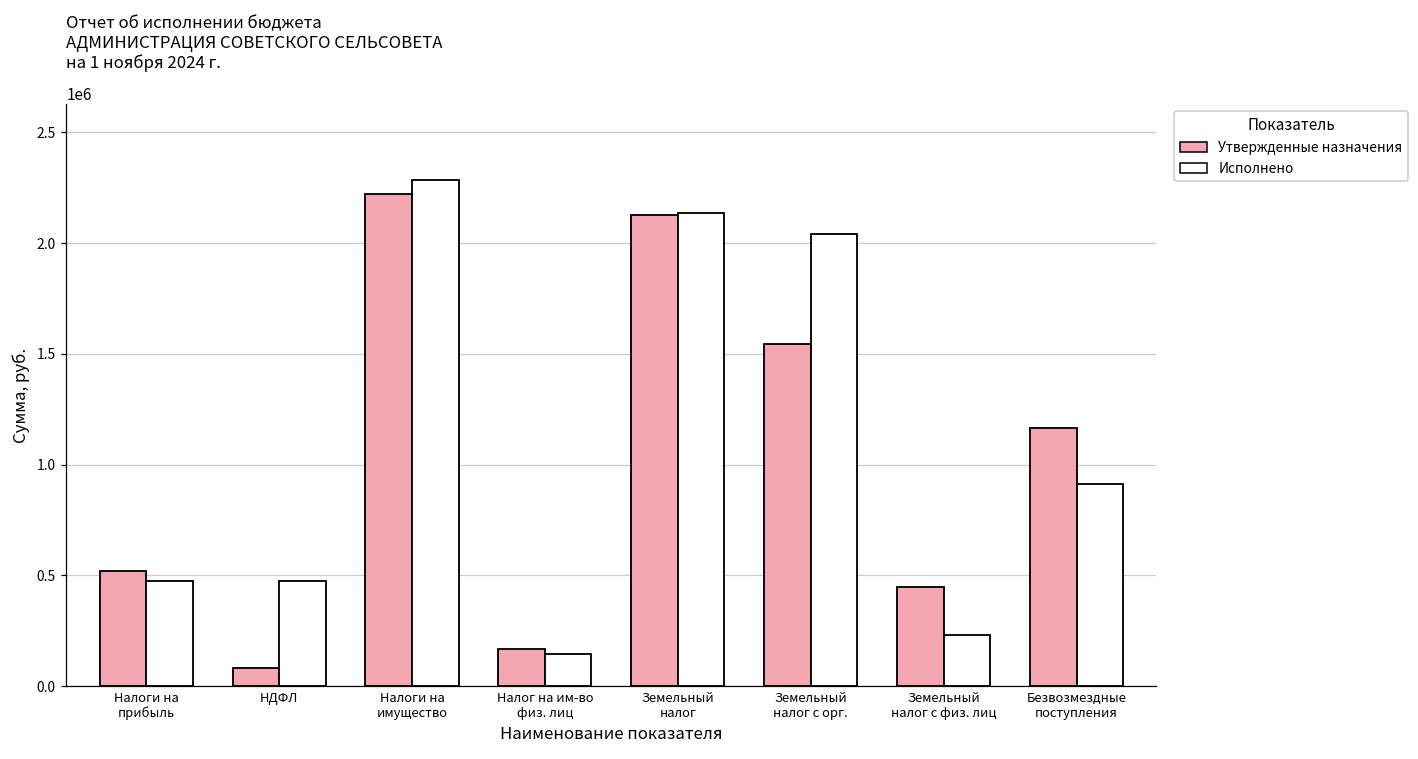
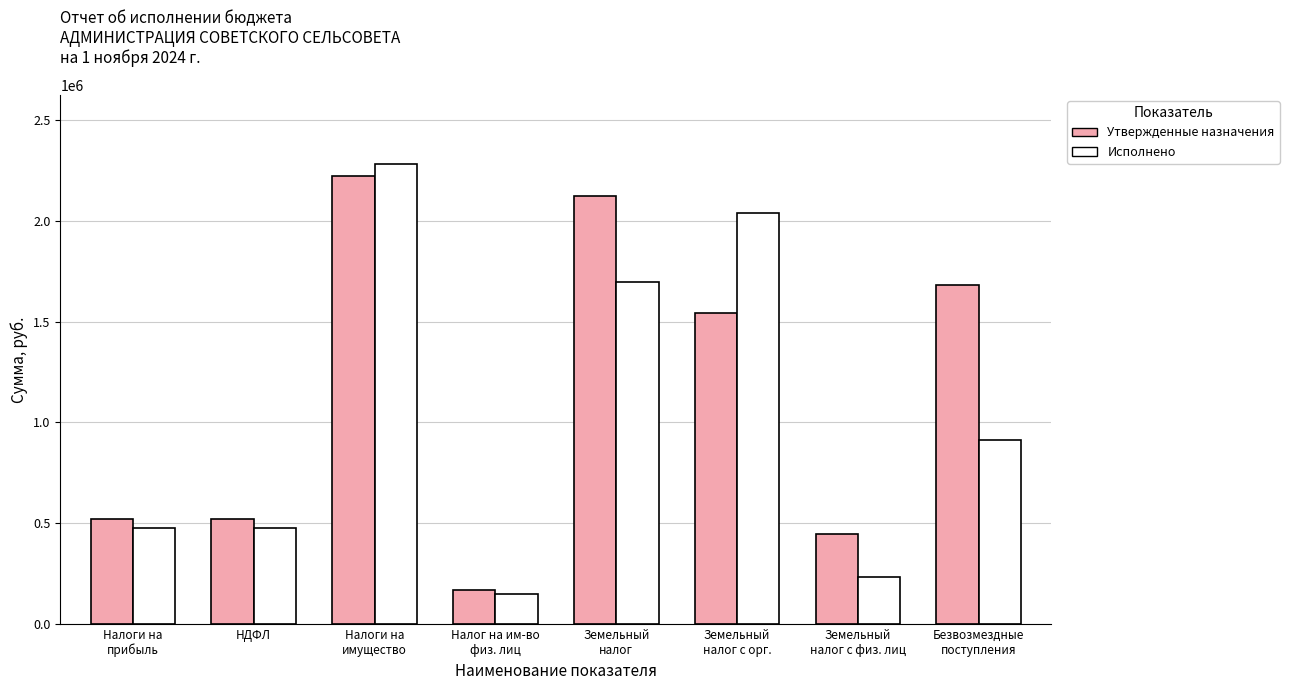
  {
    "Утвержденные назначения": {
      "Налоги на прибыль": 520000,
-     "НДФЛ": 80000,
+     "НДФЛ": 520000,
      "Налоги на имущество": 2220000,
      "Налог на им-во физ. лиц": 170000,
      "Земельный налог": 2130000,
      "Земельный налог с орг.": 1550000,
      "Земельный налог с физ. лиц": 450000,
-     "Безвозмездные поступления": 1170000
+     "Безвозмездные поступления": 1680000
    },
    "Исполнено": {
      "Налоги на прибыль": 470000,
      "НДФЛ": 470000,
      "Налоги на имущество": 2280000,
      "Налог на им-во физ. лиц": 150000,
-     "Земельный налог": 2140000,
+     "Земельный налог": 1700000,
      "Земельный налог с орг.": 2040000,
      "Земельный налог с физ. лиц": 230000,
      "Безвозмездные поступления": 910000
    }
  }
